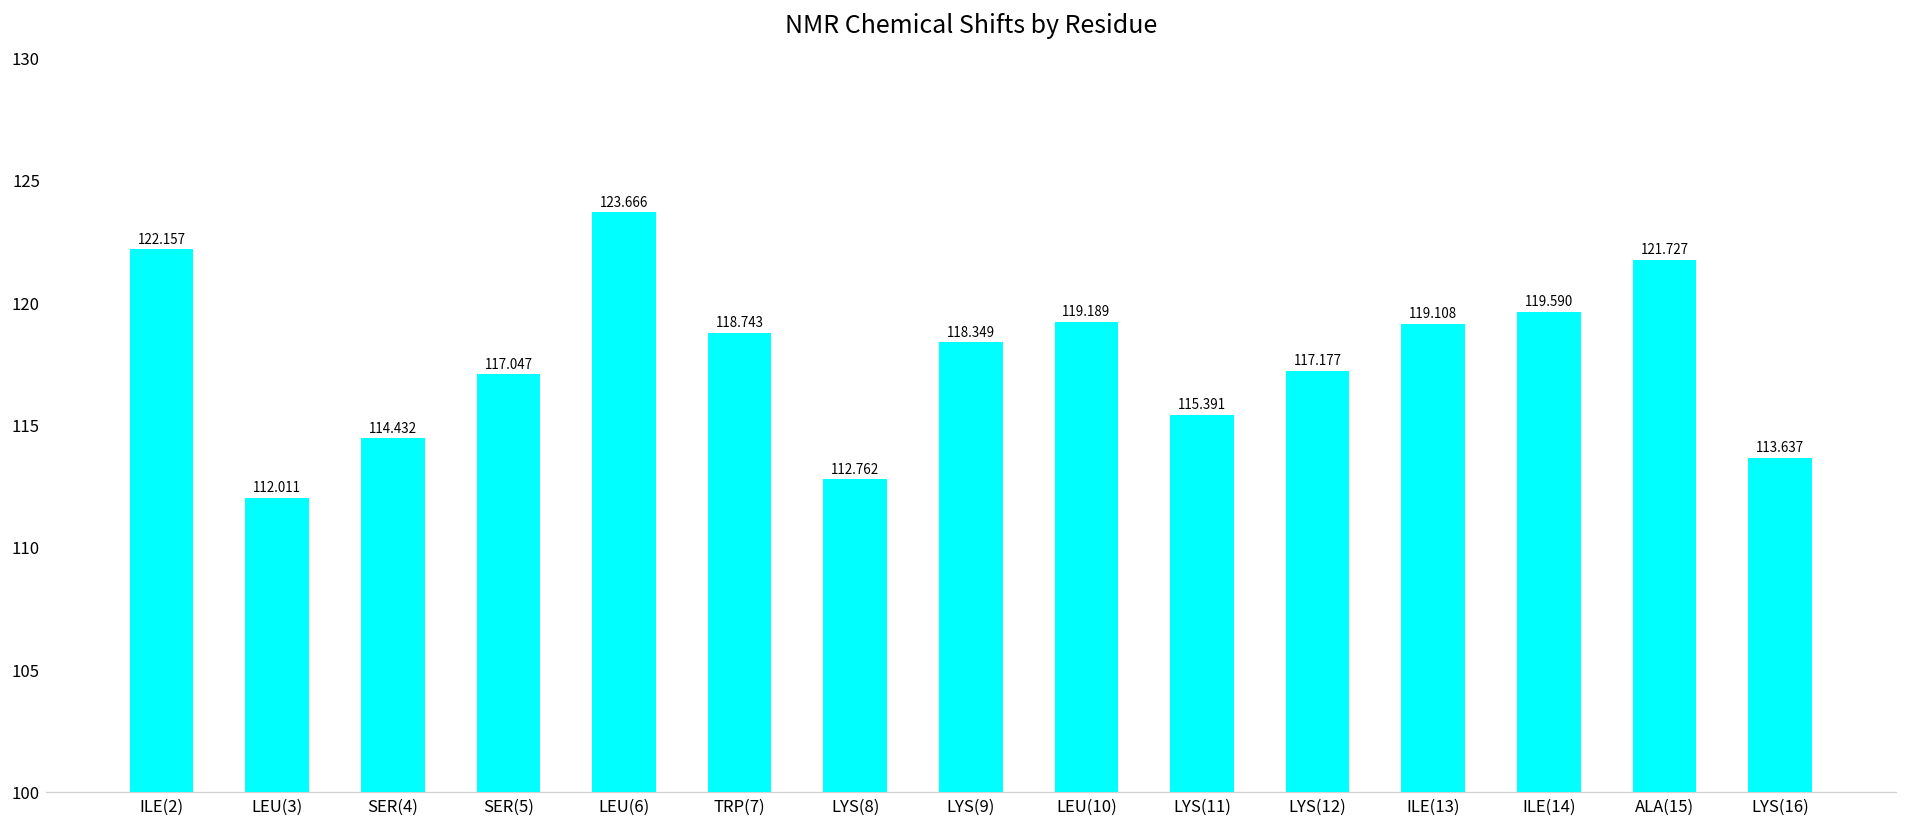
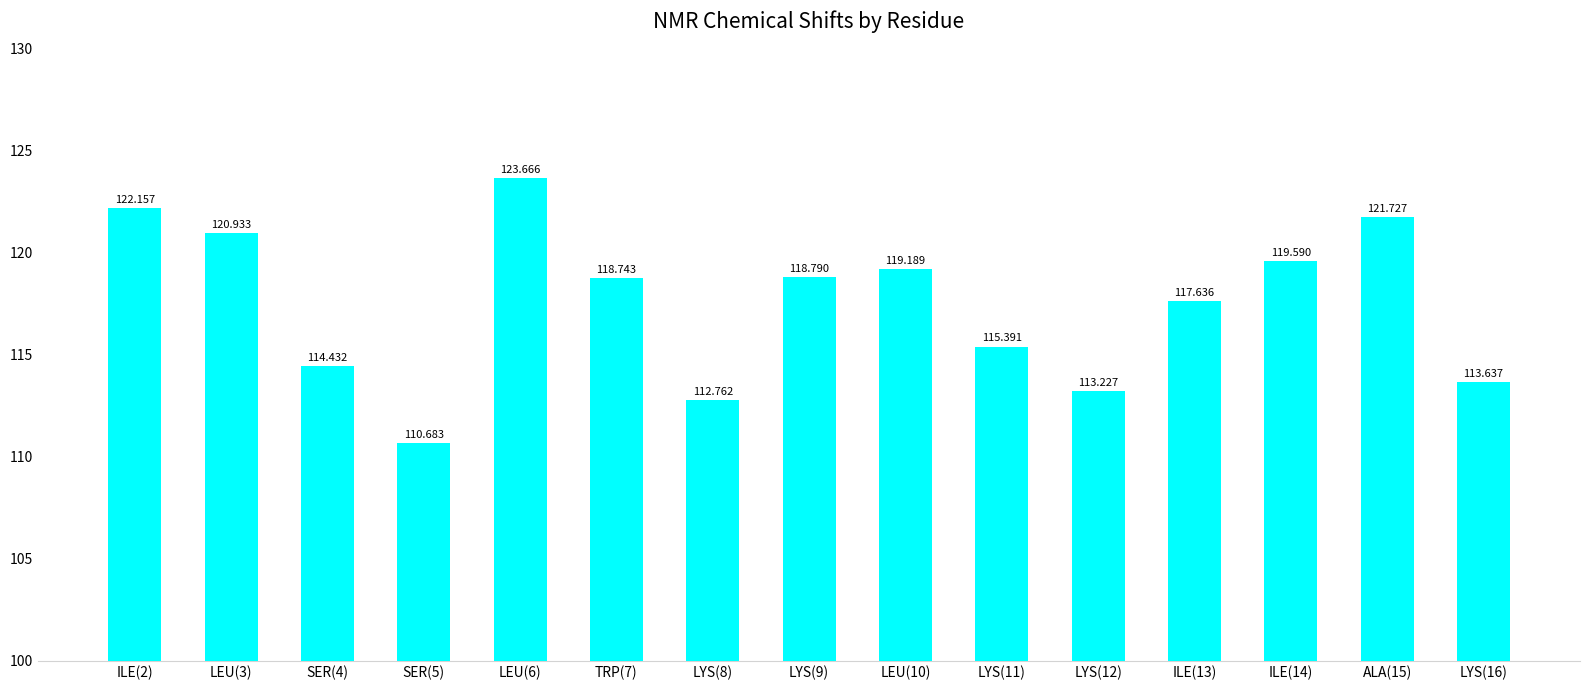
  {
    "ILE(2)": 122.157,
-   "LEU(3)": 112.011,
+   "LEU(3)": 120.933,
    "SER(4)": 114.432,
-   "SER(5)": 117.047,
+   "SER(5)": 110.683,
    "LEU(6)": 123.666,
    "TRP(7)": 118.743,
    "LYS(8)": 112.762,
-   "LYS(9)": 118.349,
+   "LYS(9)": 118.790,
    "LEU(10)": 119.189,
    "LYS(11)": 115.391,
-   "LYS(12)": 117.177,
-   "ILE(13)": 119.108,
+   "LYS(12)": 113.227,
+   "ILE(13)": 117.636,
    "ILE(14)": 119.590,
    "ALA(15)": 121.727,
    "LYS(16)": 113.637
  }
